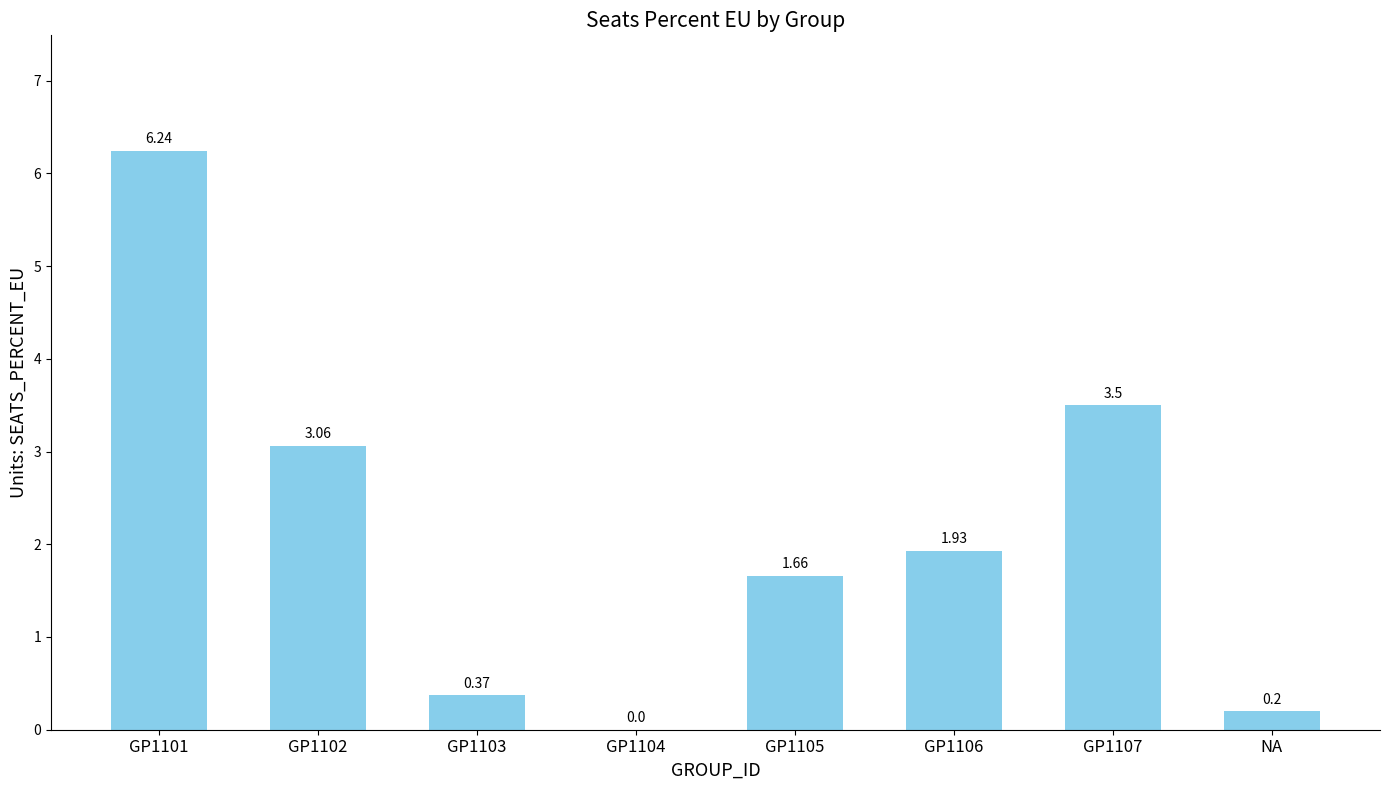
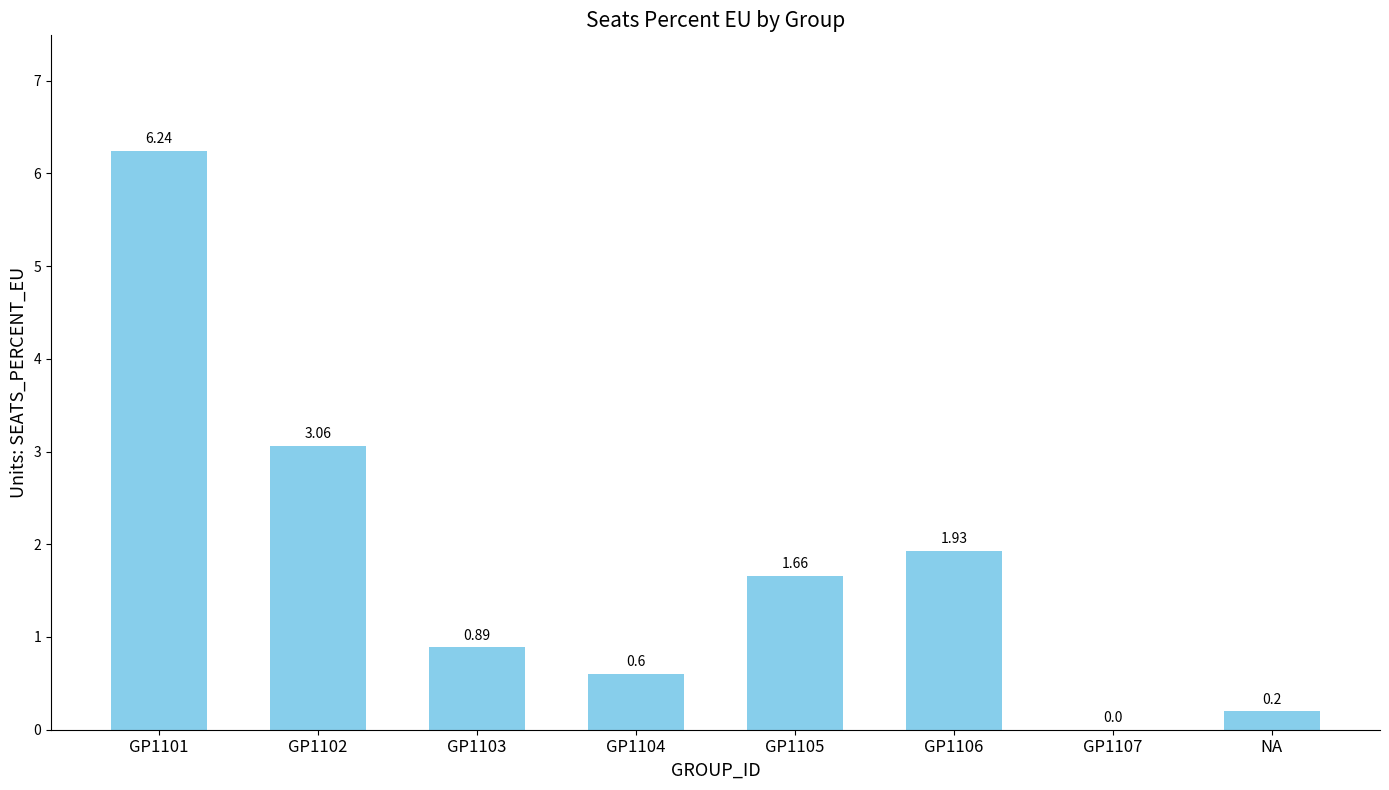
  {
    "GP1101": 6.24,
    "GP1102": 3.06,
-   "GP1103": 0.37,
-   "GP1104": 0.0,
+   "GP1103": 0.89,
+   "GP1104": 0.6,
    "GP1105": 1.66,
    "GP1106": 1.93,
-   "GP1107": 3.5,
+   "GP1107": 0.0,
    "NA": 0.2
  }
